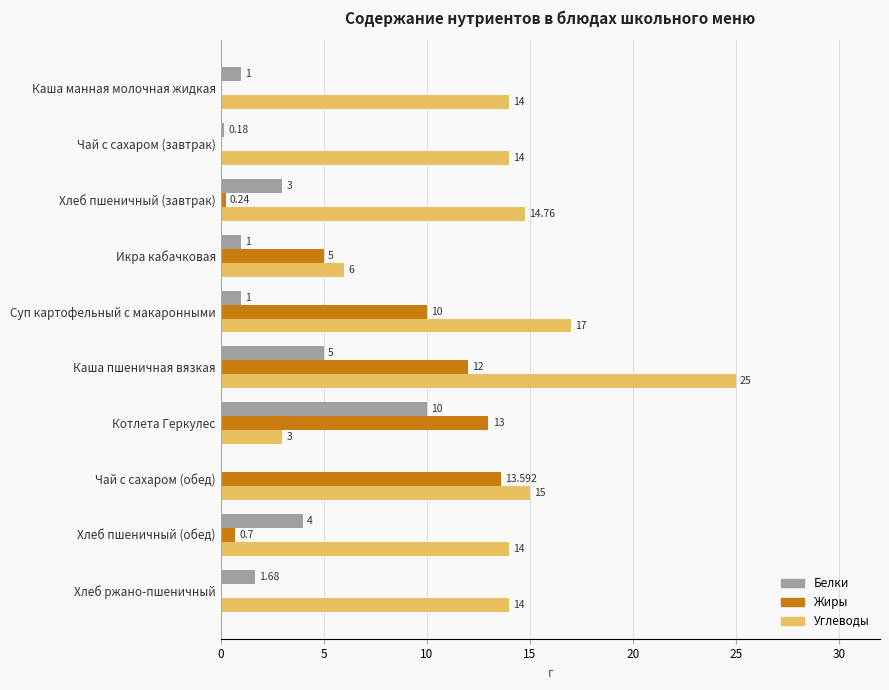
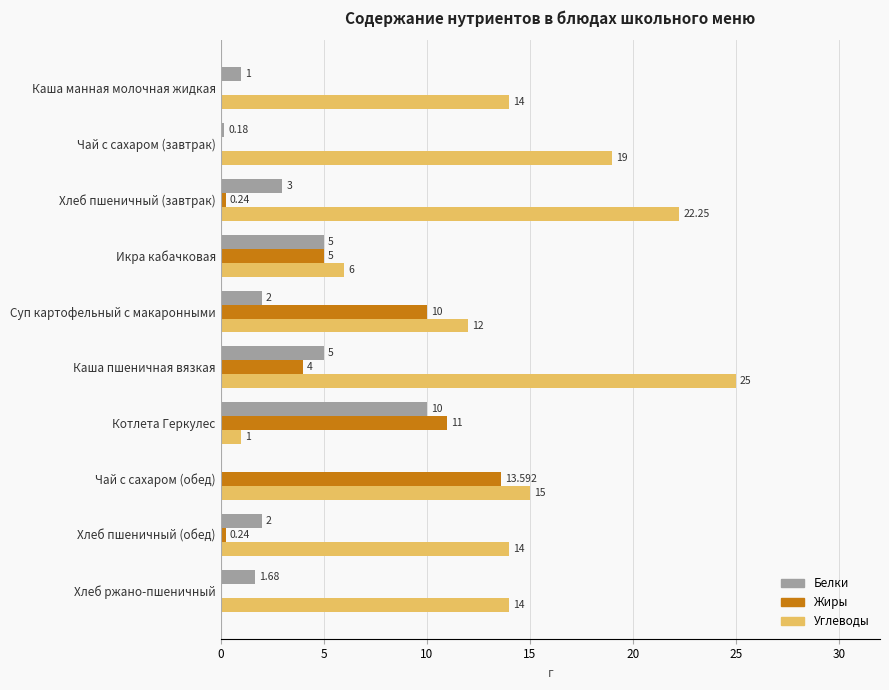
  {
    "Белки": {
      "Каша манная молочная жидкая": 1,
      "Чай с сахаром (завтрак)": 0.18,
      "Хлеб пшеничный (завтрак)": 3,
-     "Икра кабачковая": 1,
-     "Суп картофельный с макаронными": 1,
+     "Икра кабачковая": 5,
+     "Суп картофельный с макаронными": 2,
      "Каша пшеничная вязкая": 5,
      "Котлета Геркулес": 10,
-     "Хлеб пшеничный (обед)": 4,
+     "Хлеб пшеничный (обед)": 2,
      "Хлеб ржано-пшеничный": 1.68
    },
    "Жиры": {
      "Хлеб пшеничный (завтрак)": 0.24,
      "Икра кабачковая": 5,
      "Суп картофельный с макаронными": 10,
-     "Каша пшеничная вязкая": 12,
-     "Котлета Геркулес": 13,
+     "Каша пшеничная вязкая": 4,
+     "Котлета Геркулес": 11,
      "Чай с сахаром (обед)": 13.592,
-     "Хлеб пшеничный (обед)": 0.7
+     "Хлеб пшеничный (обед)": 0.24
    },
    "Углеводы": {
      "Каша манная молочная жидкая": 14,
-     "Чай с сахаром (завтрак)": 14,
-     "Хлеб пшеничный (завтрак)": 14.76,
+     "Чай с сахаром (завтрак)": 19,
+     "Хлеб пшеничный (завтрак)": 22.25,
      "Икра кабачковая": 6,
-     "Суп картофельный с макаронными": 17,
+     "Суп картофельный с макаронными": 12,
      "Каша пшеничная вязкая": 25,
-     "Котлета Геркулес": 3,
+     "Котлета Геркулес": 1,
      "Чай с сахаром (обед)": 15,
      "Хлеб пшеничный (обед)": 14,
      "Хлеб ржано-пшеничный": 14
    }
  }
